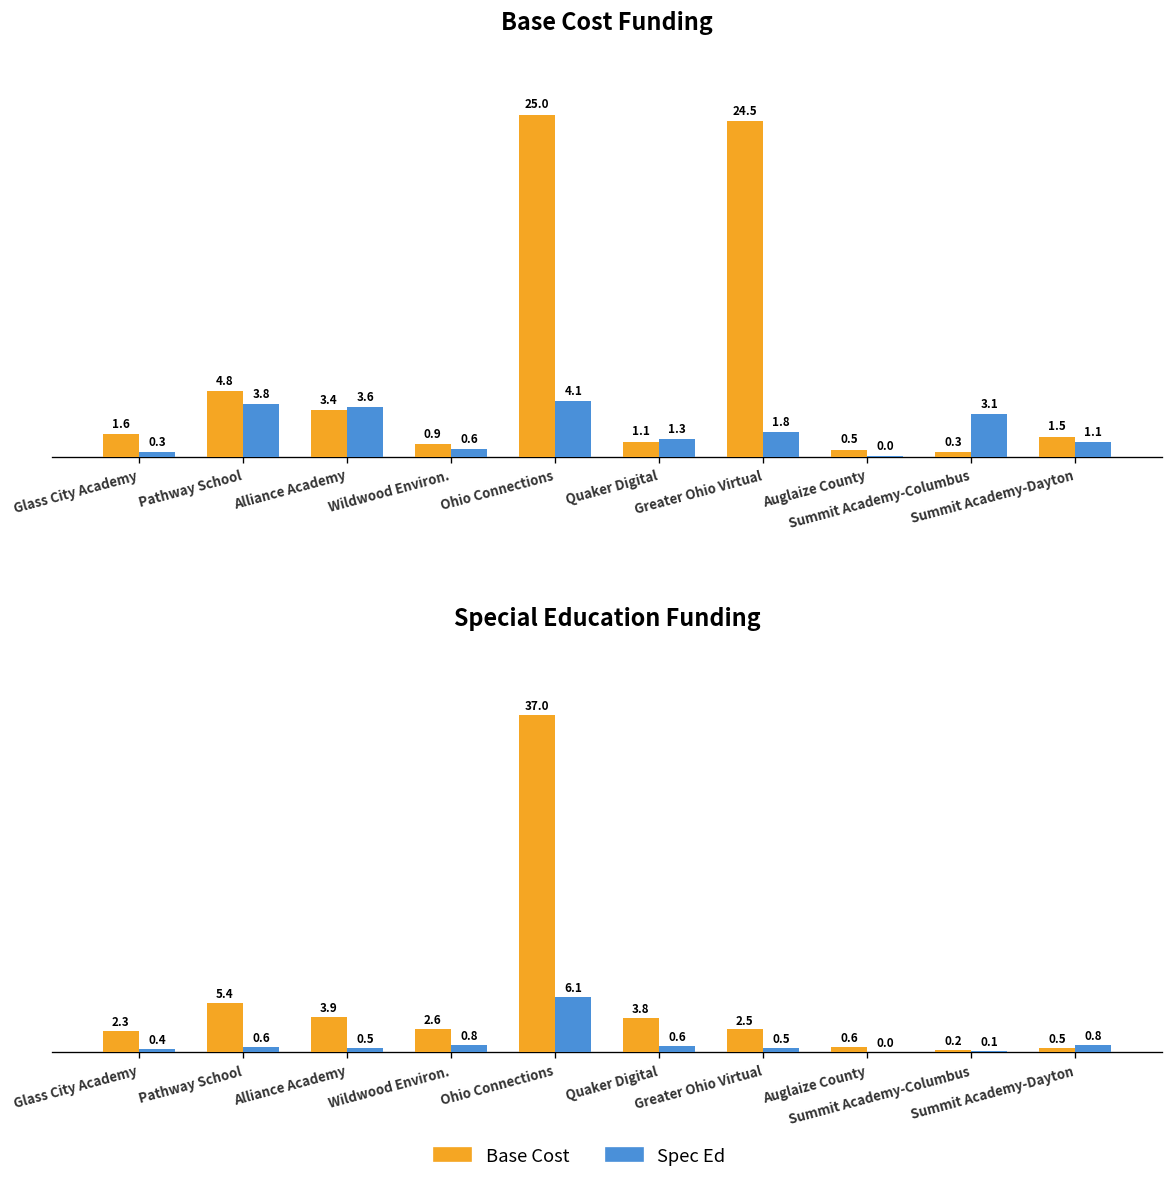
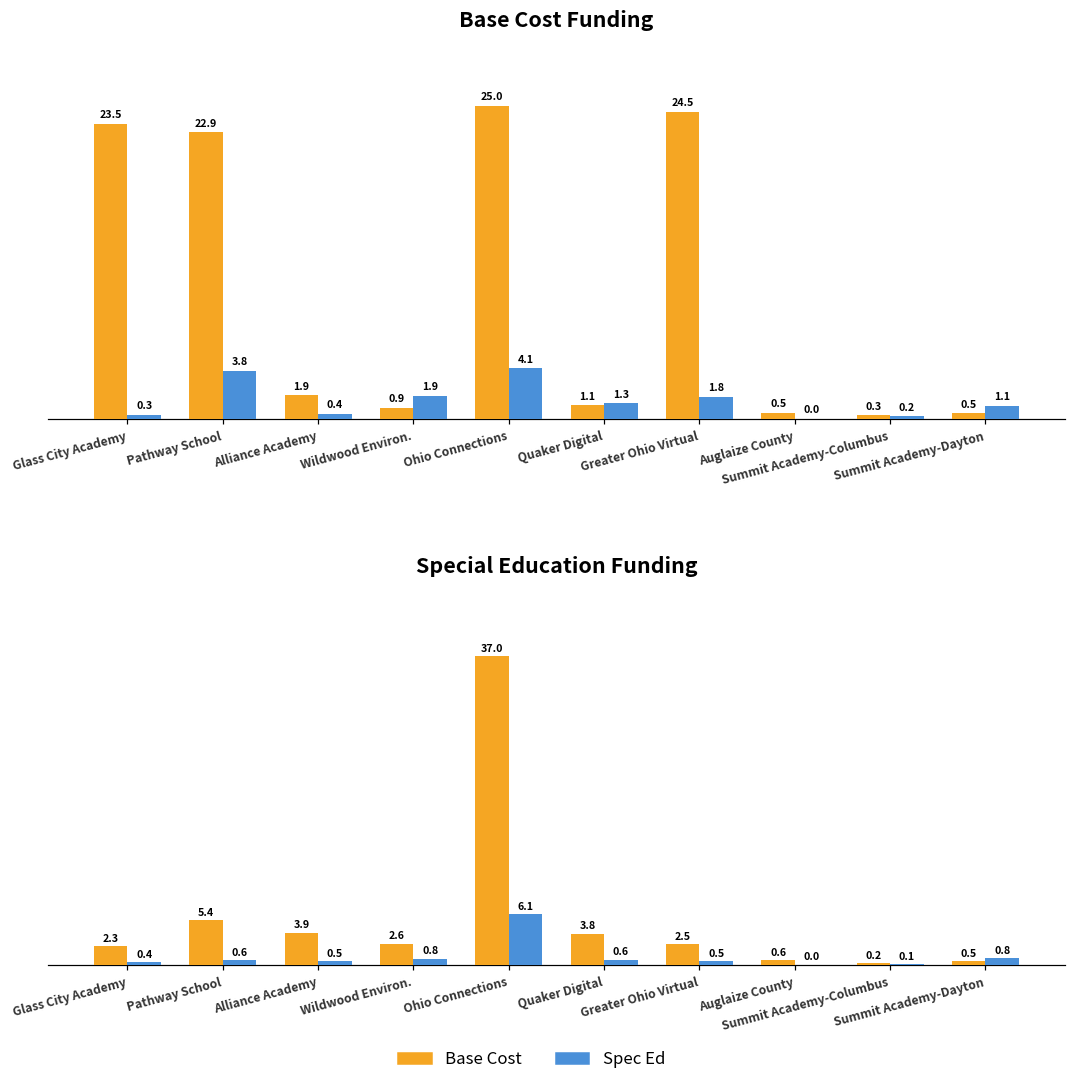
  {
    "Base Cost Funding": {
      "Base Cost": {
-       "Glass City Academy": 1.6,
-       "Pathway School": 4.8,
-       "Alliance Academy": 3.4,
+       "Glass City Academy": 23.5,
+       "Pathway School": 22.9,
+       "Alliance Academy": 1.9,
        "Wildwood Environ.": 0.9,
        "Ohio Connections": 25.0,
        "Quaker Digital": 1.1,
        "Greater Ohio Virtual": 24.5,
        "Auglaize County": 0.5,
        "Summit Academy-Columbus": 0.3,
-       "Summit Academy-Dayton": 1.5
+       "Summit Academy-Dayton": 0.5
      },
      "Spec Ed": {
        "Glass City Academy": 0.3,
        "Pathway School": 3.8,
-       "Alliance Academy": 3.6,
-       "Wildwood Environ.": 0.6,
+       "Alliance Academy": 0.4,
+       "Wildwood Environ.": 1.9,
        "Ohio Connections": 4.1,
        "Quaker Digital": 1.3,
        "Greater Ohio Virtual": 1.8,
        "Auglaize County": 0.0,
-       "Summit Academy-Columbus": 3.1,
+       "Summit Academy-Columbus": 0.2,
        "Summit Academy-Dayton": 1.1
      }
    }
  }
